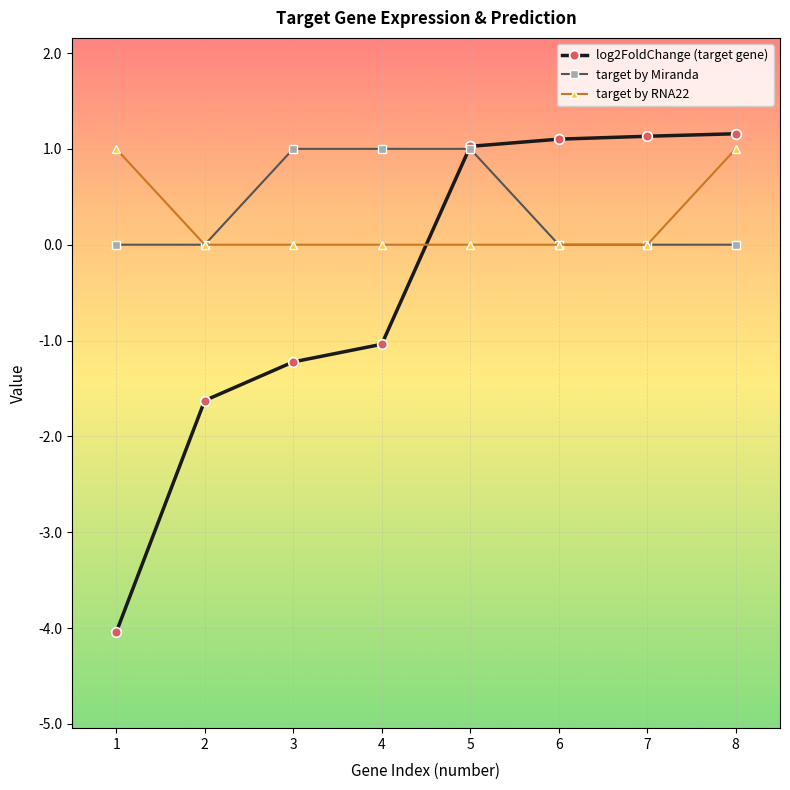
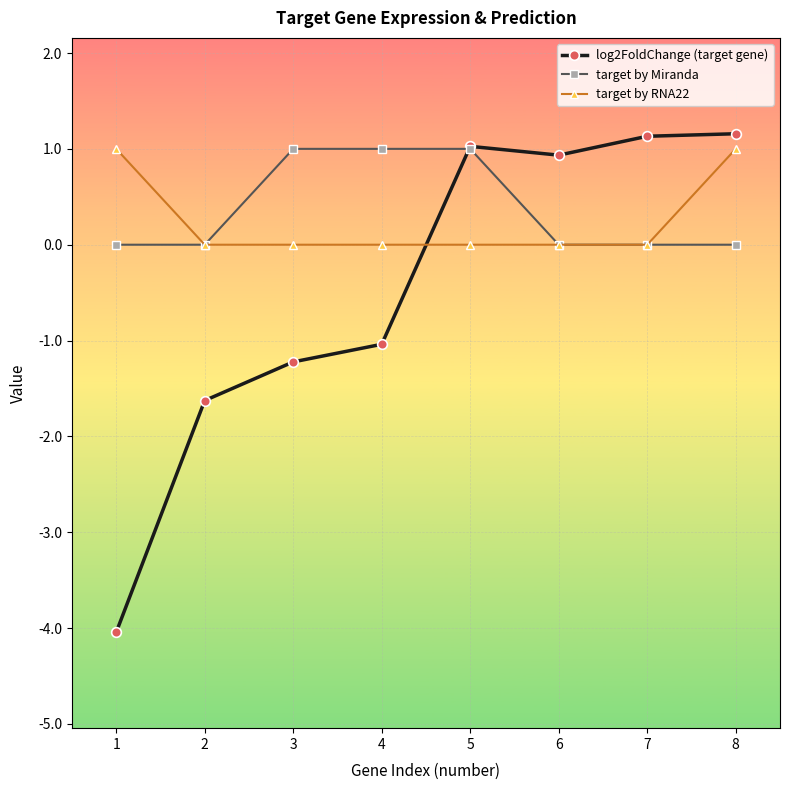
  {
    "log2FoldChange (target gene)": {
      "1": -4.0,
      "2": -1.6,
      "3": -1.2,
      "4": -1.0,
      "5": 1.0,
-     "6": 1.1,
+     "6": 0.9,
      "7": 1.1,
      "8": 1.2
    },
    "target by Miranda": {
      "1": 0.0,
      "3": 1.0,
      "4": 1.0,
      "5": 1.0,
      "8": 0.0
    },
    "target by RNA22": {
      "1": 1.0,
      "3": 0.0,
      "4": 0.0,
      "5": 0.0,
      "8": 1.0
    }
  }
